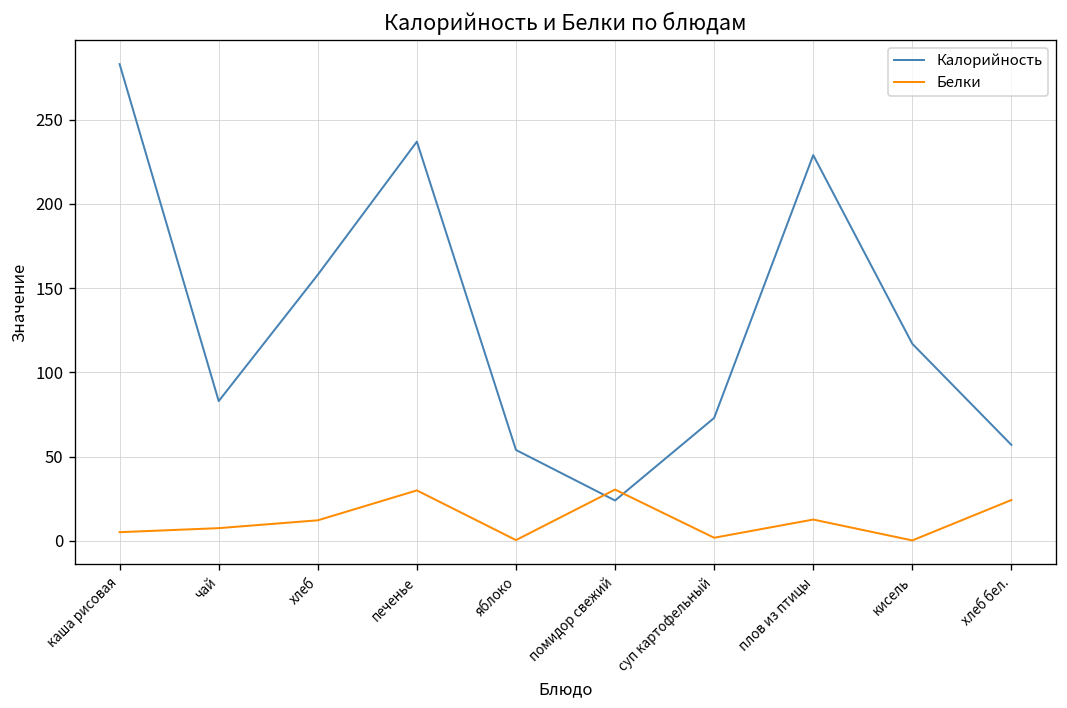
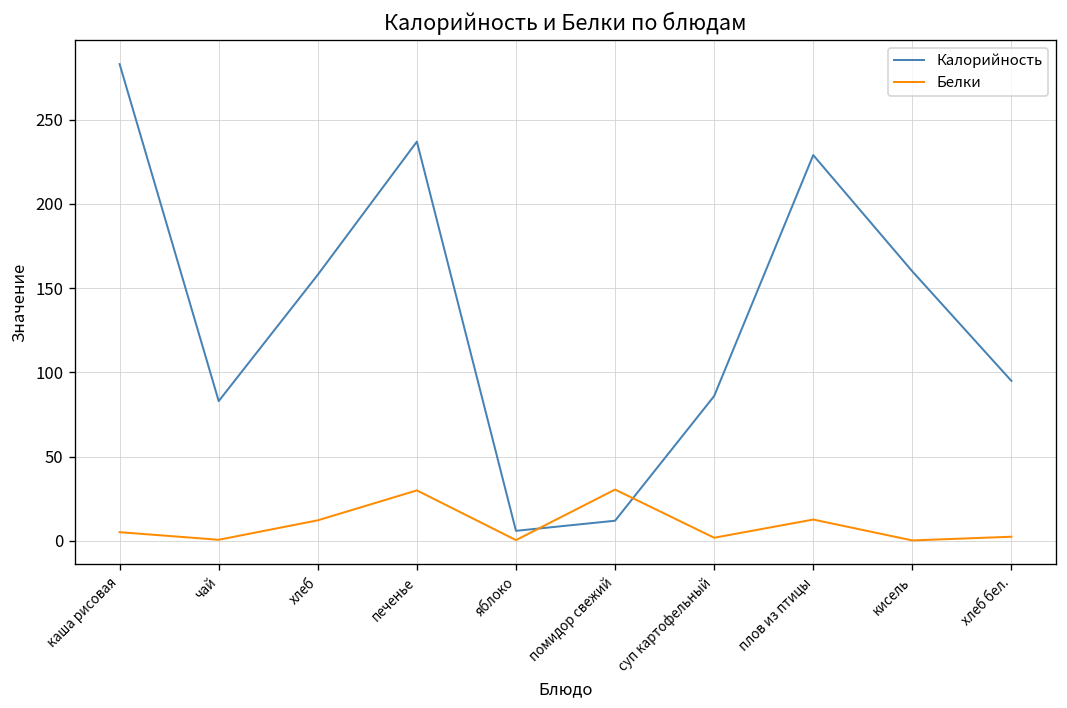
  {
    "Калорийность": {
      "каша рисовая": 283,
      "чай": 83,
      "хлеб": 158,
      "печенье": 237,
-     "яблоко": 54,
-     "помидор свежий": 24,
-     "суп картофельный": 73,
+     "яблоко": 6,
+     "помидор свежий": 12,
+     "суп картофельный": 86,
      "плов из птицы": 229,
-     "кисель": 117,
-     "хлеб бел.": 57
+     "кисель": 160,
+     "хлеб бел.": 95
    },
    "Белки": {
      "каша рисовая": 5,
-     "чай": 8,
+     "чай": 1,
      "хлеб": 12,
      "печенье": 30,
      "яблоко": 1,
      "помидор свежий": 31,
      "суп картофельный": 2,
      "плов из птицы": 13,
      "кисель": 0,
-     "хлеб бел.": 24
+     "хлеб бел.": 3
    }
  }
